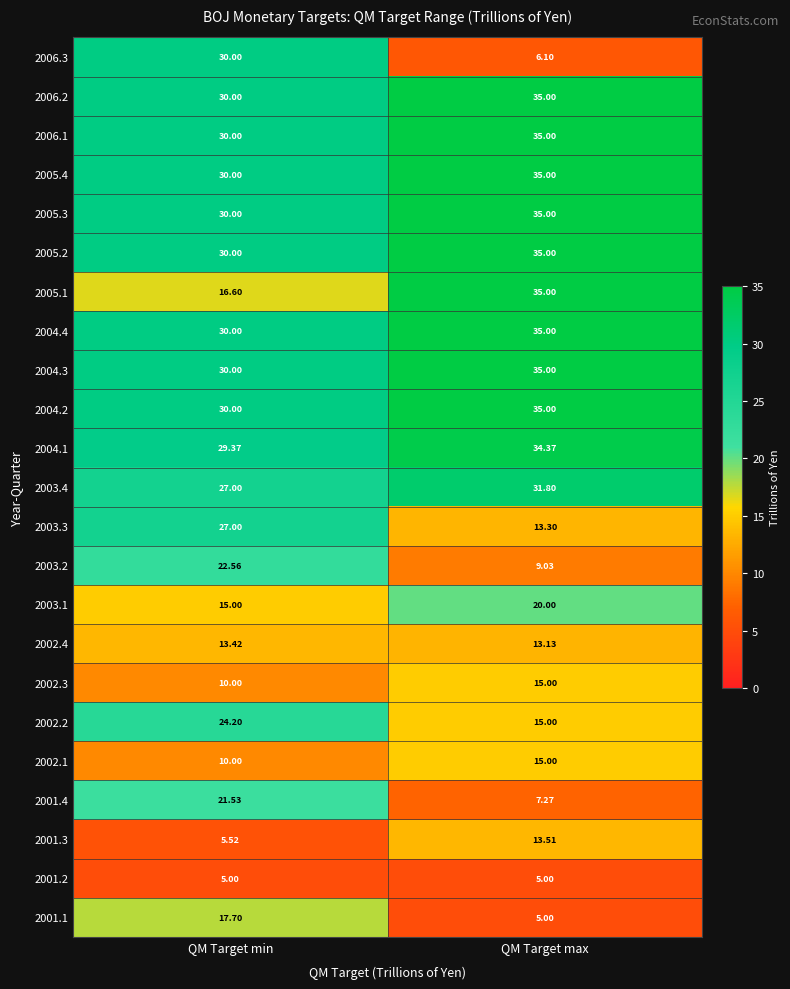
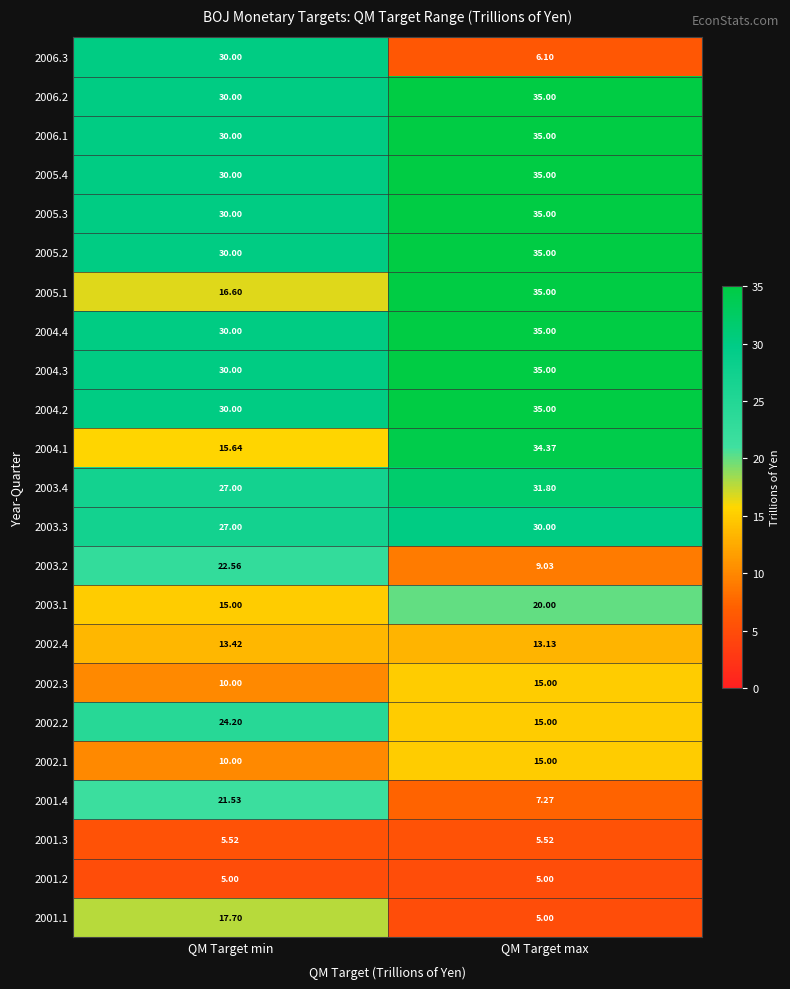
  {
    "2006.3": {
      "QM Target min": 30.00,
      "QM Target max": 6.10
    },
    "2006.2": {
      "QM Target min": 30.00,
      "QM Target max": 35.00
    },
    "2006.1": {
      "QM Target min": 30.00,
      "QM Target max": 35.00
    },
    "2005.4": {
      "QM Target min": 30.00,
      "QM Target max": 35.00
    },
    "2005.3": {
      "QM Target min": 30.00,
      "QM Target max": 35.00
    },
    "2005.2": {
      "QM Target min": 30.00,
      "QM Target max": 35.00
    },
    "2005.1": {
      "QM Target min": 16.60,
      "QM Target max": 35.00
    },
    "2004.4": {
      "QM Target min": 30.00,
      "QM Target max": 35.00
    },
    "2004.3": {
      "QM Target min": 30.00,
      "QM Target max": 35.00
    },
    "2004.2": {
      "QM Target min": 30.00,
      "QM Target max": 35.00
    },
    "2004.1": {
-     "QM Target min": 29.37,
+     "QM Target min": 15.64,
      "QM Target max": 34.37
    },
    "2003.4": {
      "QM Target min": 27.00,
      "QM Target max": 31.80
    },
    "2003.3": {
      "QM Target min": 27.00,
-     "QM Target max": 13.30
+     "QM Target max": 30.00
    },
    "2003.2": {
      "QM Target min": 22.56,
      "QM Target max": 9.03
    },
    "2003.1": {
      "QM Target min": 15.00,
      "QM Target max": 20.00
    },
    "2002.4": {
      "QM Target min": 13.42,
      "QM Target max": 13.13
    },
    "2002.3": {
      "QM Target min": 10.00,
      "QM Target max": 15.00
    },
    "2002.2": {
      "QM Target min": 24.20,
      "QM Target max": 15.00
    },
    "2002.1": {
      "QM Target min": 10.00,
      "QM Target max": 15.00
    },
    "2001.4": {
      "QM Target min": 21.53,
      "QM Target max": 7.27
    },
    "2001.3": {
      "QM Target min": 5.52,
-     "QM Target max": 13.51
+     "QM Target max": 5.52
    },
    "2001.2": {
      "QM Target min": 5.00,
      "QM Target max": 5.00
    },
    "2001.1": {
      "QM Target min": 17.70,
      "QM Target max": 5.00
    }
  }
